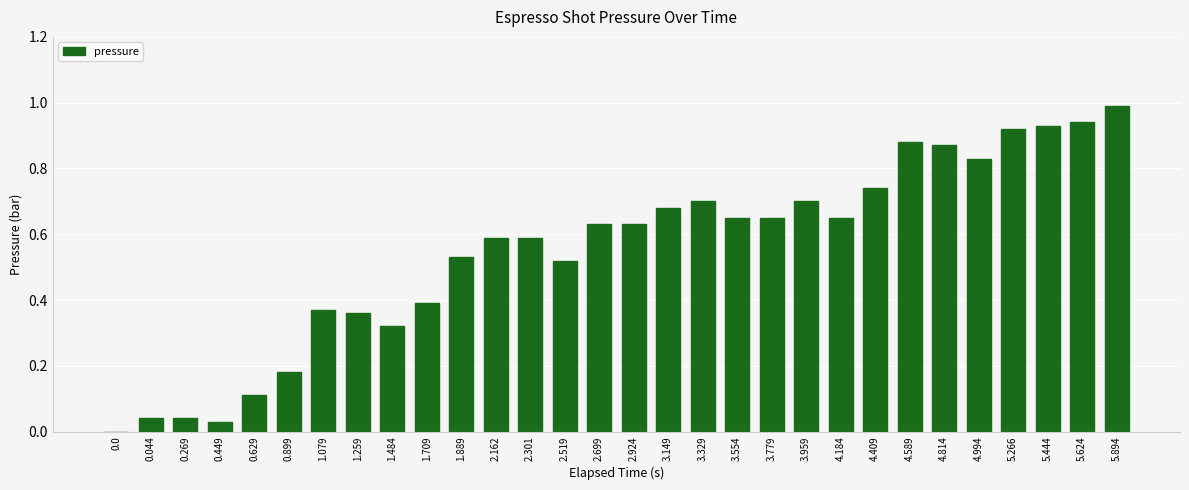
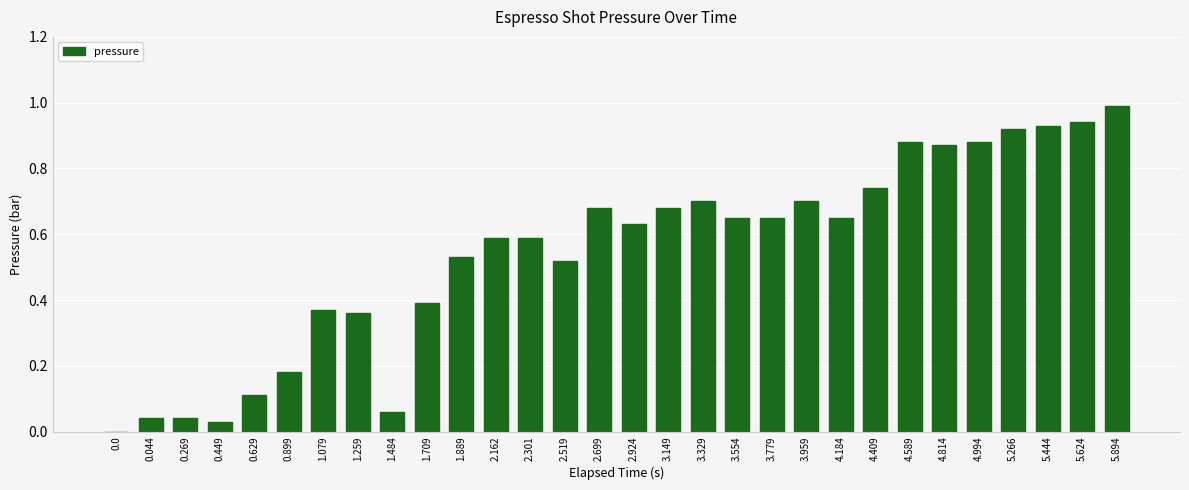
  {
    "0.0": 0.00,
    "0.044": 0.04,
    "0.269": 0.04,
    "0.449": 0.03,
    "0.629": 0.11,
    "0.899": 0.18,
    "1.079": 0.37,
    "1.259": 0.36,
-   "1.484": 0.32,
+   "1.484": 0.06,
    "1.709": 0.39,
    "1.889": 0.53,
    "2.162": 0.59,
    "2.301": 0.59,
    "2.519": 0.52,
-   "2.699": 0.63,
+   "2.699": 0.68,
    "2.924": 0.63,
    "3.149": 0.68,
    "3.329": 0.70,
    "3.554": 0.65,
    "3.779": 0.65,
    "3.959": 0.70,
    "4.184": 0.65,
    "4.409": 0.74,
    "4.589": 0.88,
    "4.814": 0.87,
-   "4.994": 0.83,
+   "4.994": 0.88,
    "5.266": 0.92,
    "5.444": 0.93,
    "5.624": 0.94,
    "5.894": 0.99
  }
